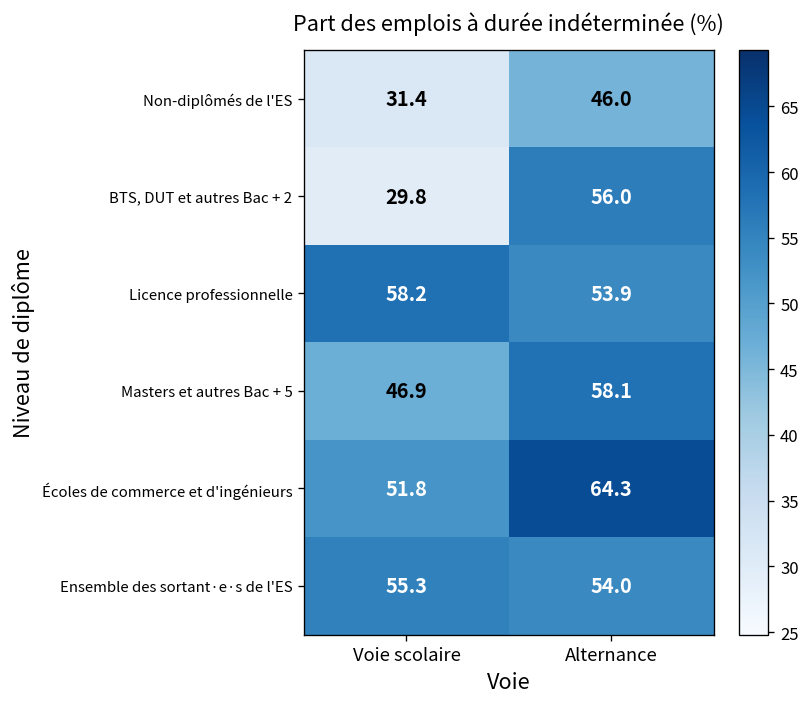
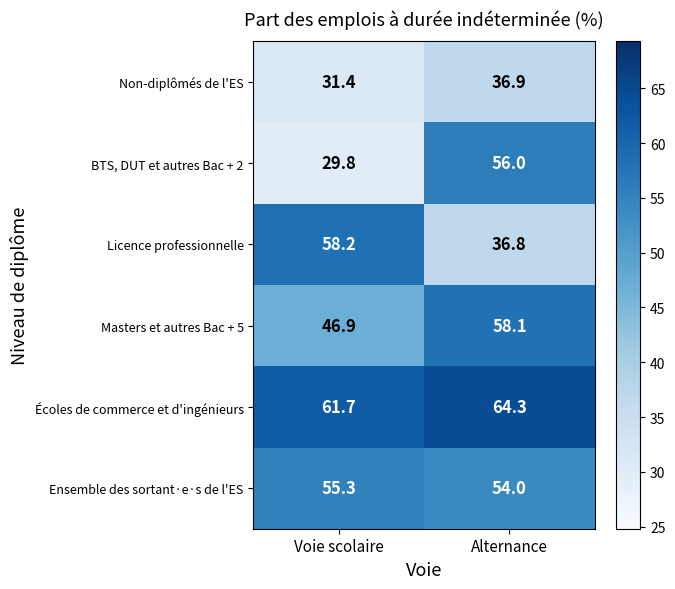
  {
    "Non-diplômés de l'ES": {
      "Voie scolaire": 31.4,
-     "Alternance": 46.0
+     "Alternance": 36.9
    },
    "BTS, DUT et autres Bac + 2": {
      "Voie scolaire": 29.8,
      "Alternance": 56.0
    },
    "Licence professionnelle": {
      "Voie scolaire": 58.2,
-     "Alternance": 53.9
+     "Alternance": 36.8
    },
    "Masters et autres Bac + 5": {
      "Voie scolaire": 46.9,
      "Alternance": 58.1
    },
    "Écoles de commerce et d'ingénieurs": {
-     "Voie scolaire": 51.8,
+     "Voie scolaire": 61.7,
      "Alternance": 64.3
    },
    "Ensemble des sortant·e·s de l'ES": {
      "Voie scolaire": 55.3,
      "Alternance": 54.0
    }
  }
